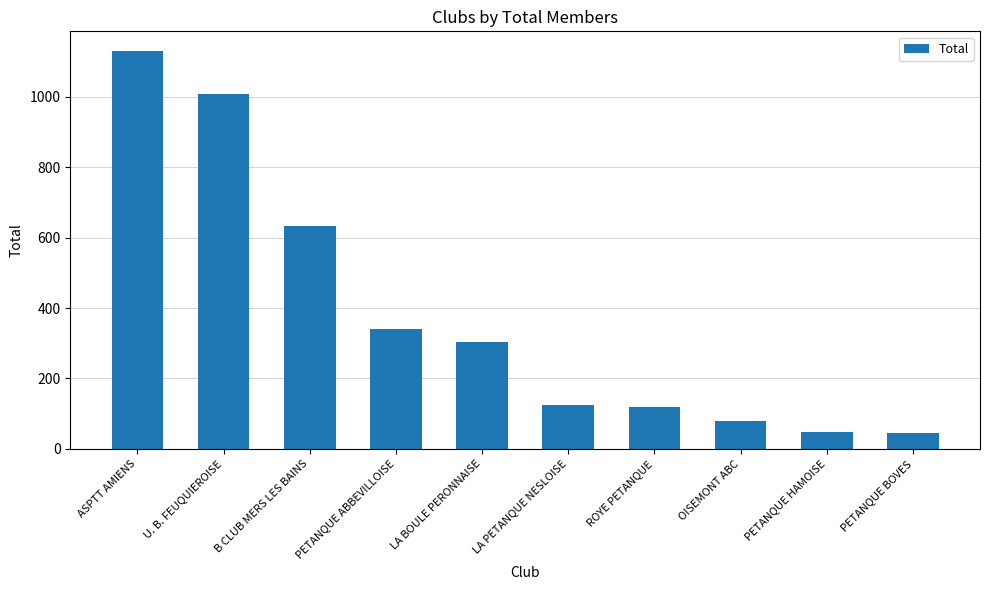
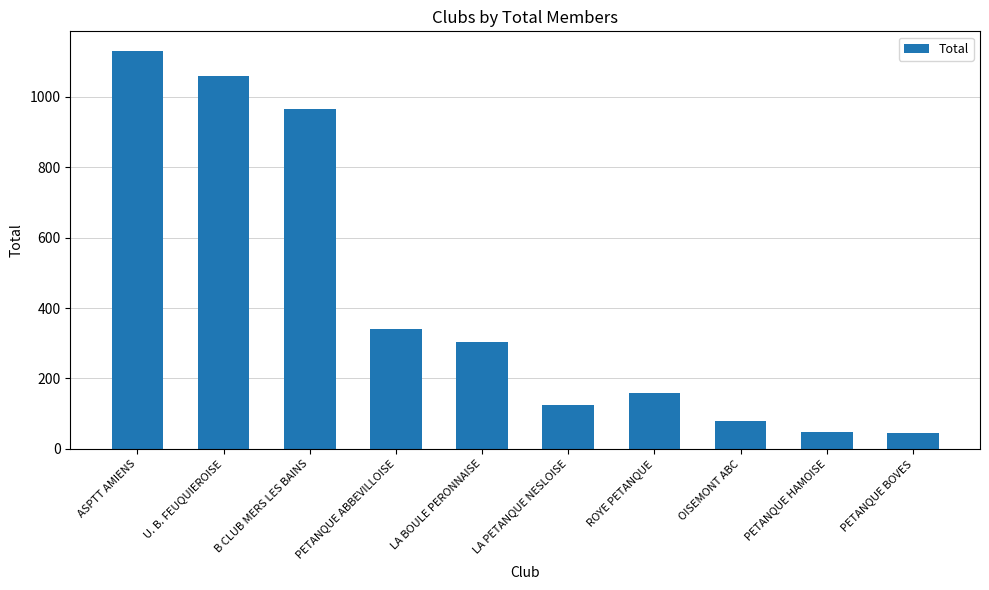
  {
    "ASPTT AMIENS": 1130,
-   "U. B. FEUQUIEROISE": 1010,
-   "B CLUB MERS LES BAINS": 630,
+   "U. B. FEUQUIEROISE": 1060,
+   "B CLUB MERS LES BAINS": 970,
    "PETANQUE ABBEVILLOISE": 340,
    "LA BOULE PERONNAISE": 300,
    "LA PETANQUE NESLOISE": 130,
-   "ROYE PETANQUE": 120,
+   "ROYE PETANQUE": 160,
    "OISEMONT ABC": 80,
    "PETANQUE HAMOISE": 50,
    "PETANQUE BOVES": 50
  }
